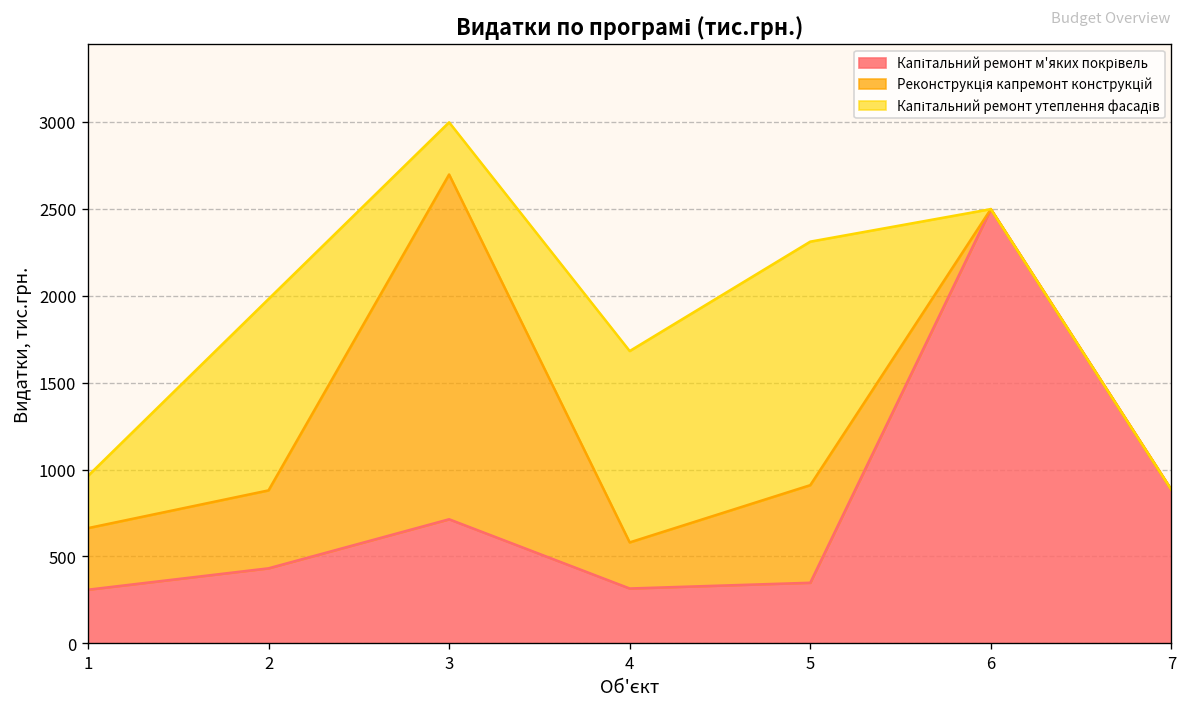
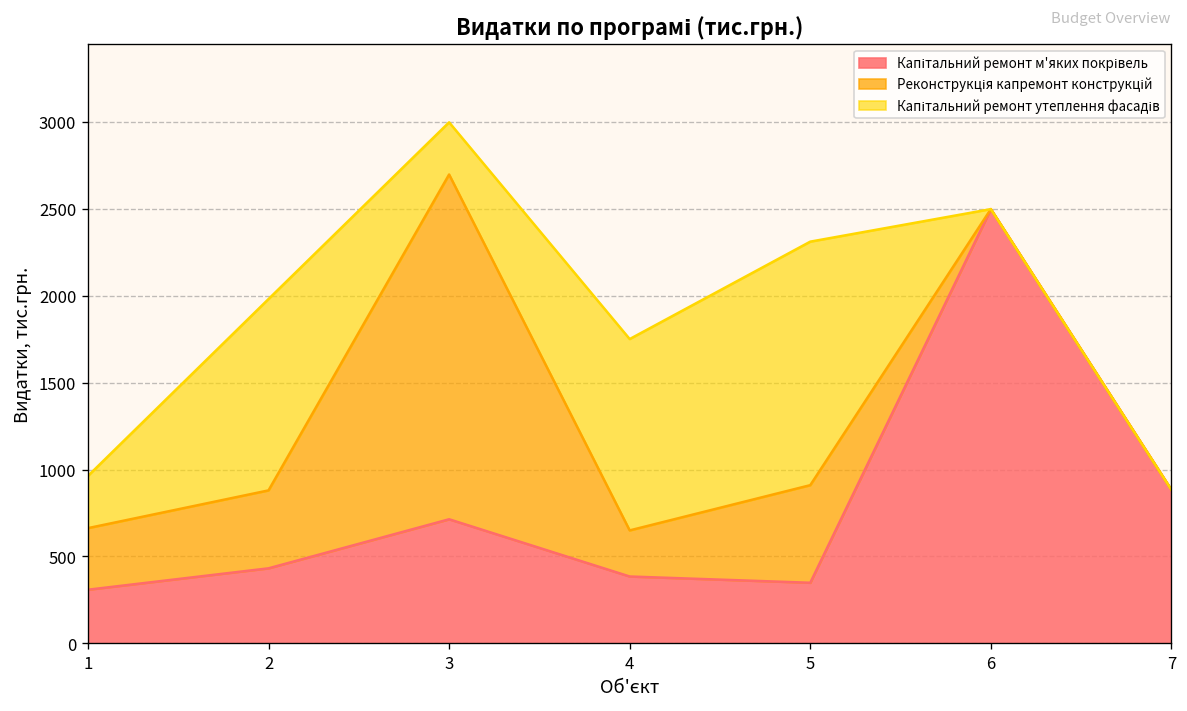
  {
    "Капітальний ремонт м'яких покрівель": {
      "1": 310,
      "2": 430,
      "3": 710,
-     "4": 320,
+     "4": 390,
      "5": 350
    }
  }
